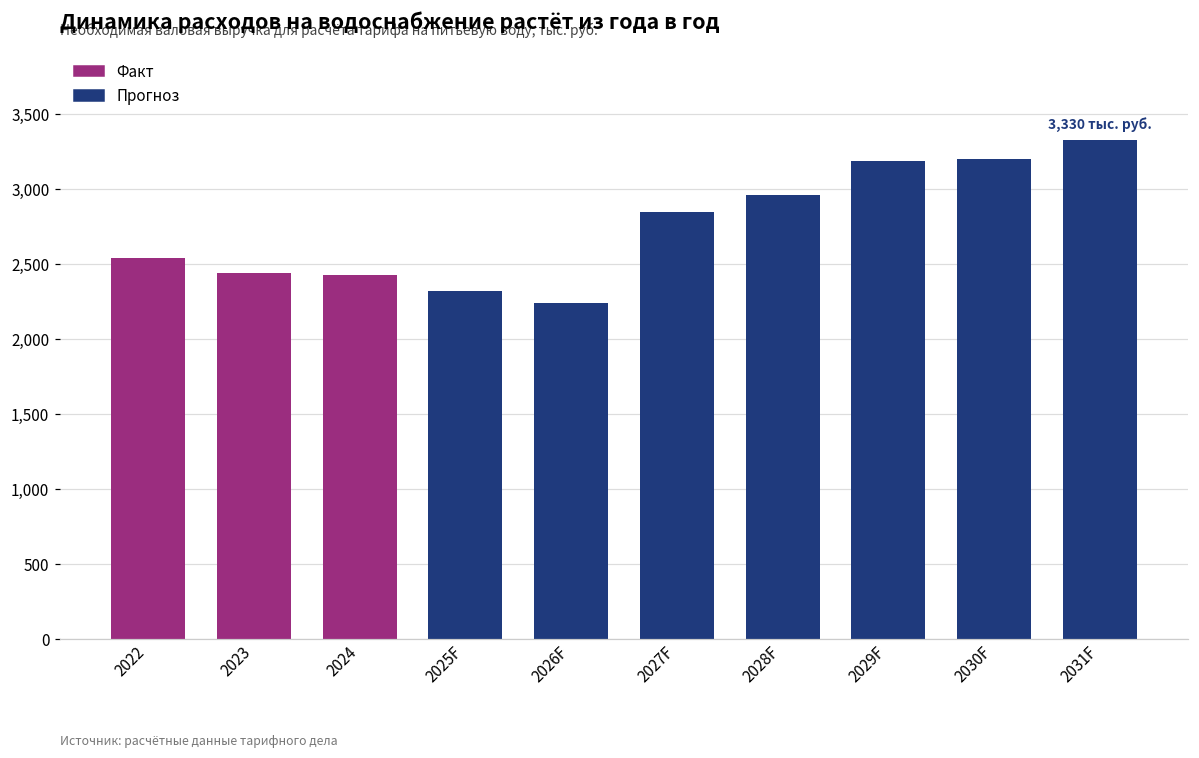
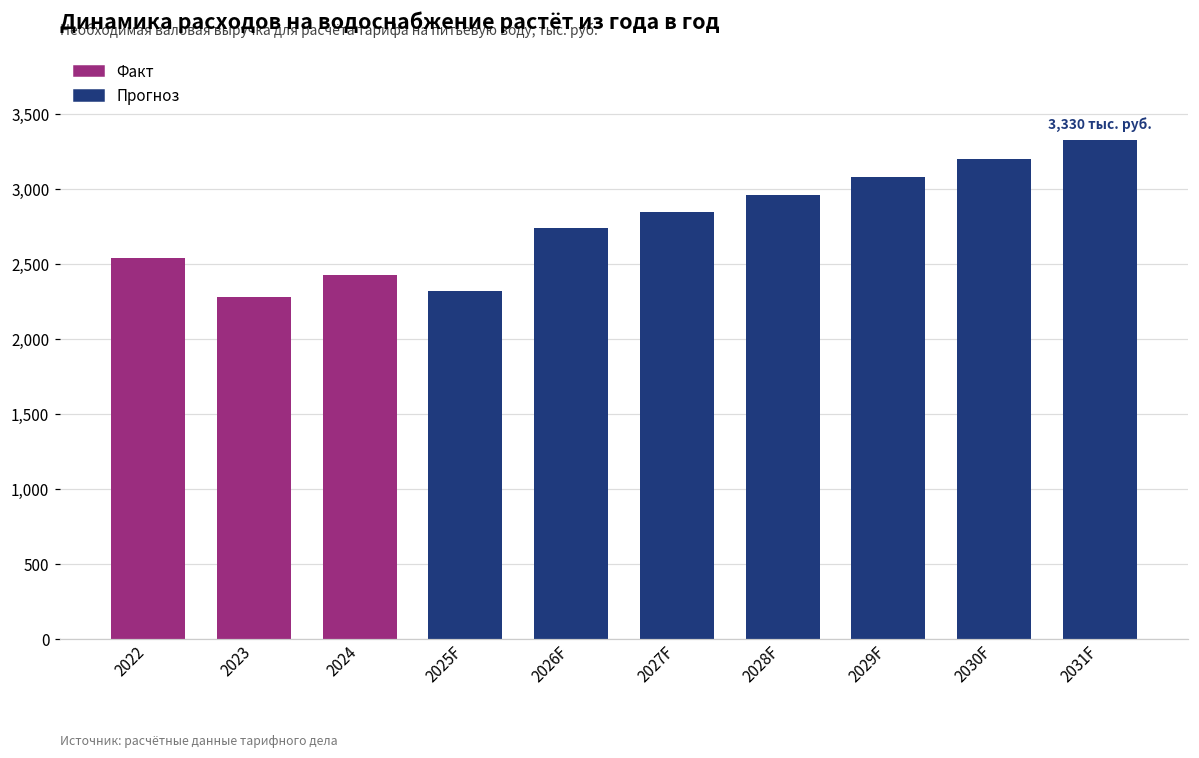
  {
    "2022": "2,540",
-   "2023": "2,440",
+   "2023": "2,280",
    "2024": "2,430",
    "2025F": "2,320",
-   "2026F": "2,240",
+   "2026F": "2,740",
    "2027F": "2,850",
    "2028F": "2,960",
-   "2029F": "3,180",
+   "2029F": "3,080",
    "2030F": "3,200"
  }
